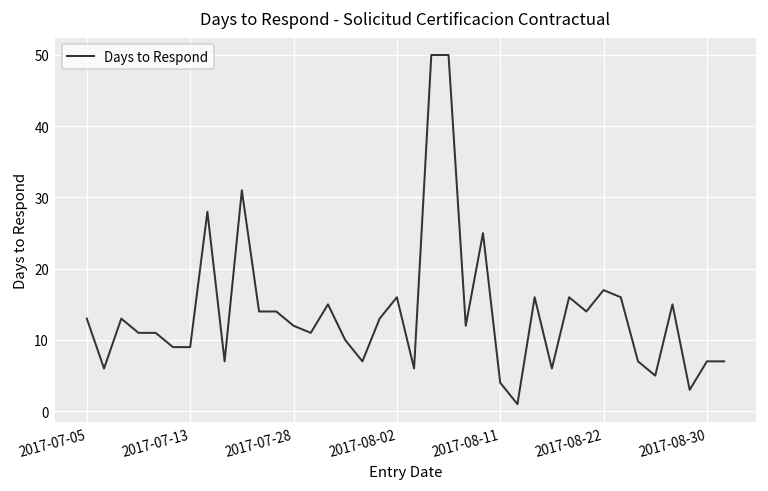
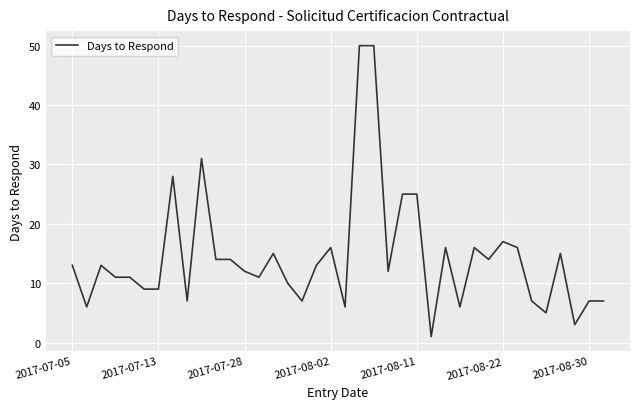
  {
    "2017-07-13": 9,
-   "2017-08-11": 4,
+   "2017-08-11": 25,
    "2017-08-22": 17,
    "2017-08-30": 7
  }
